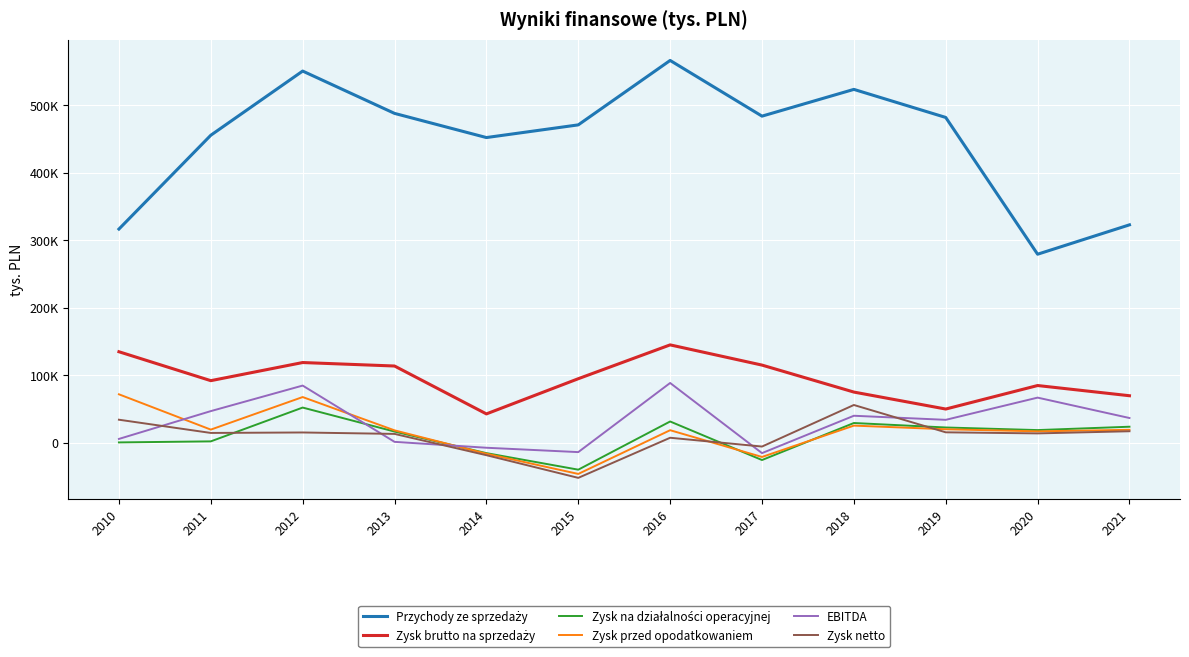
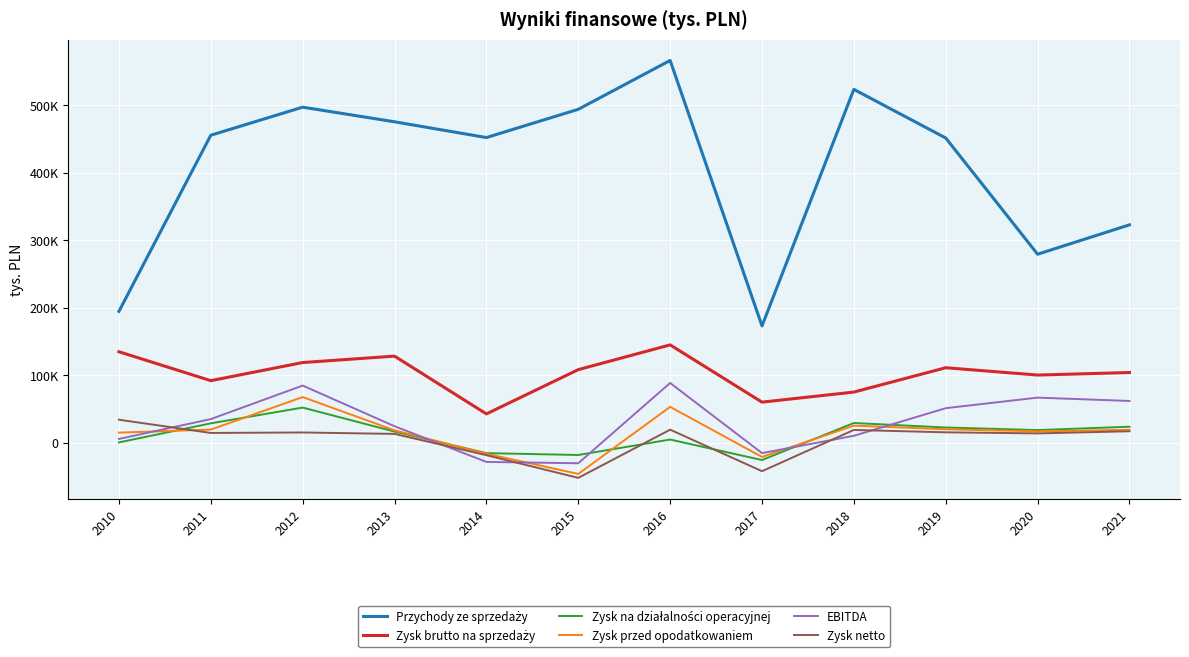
  {
    "Przychody ze sprzedaży": {
-     "2010": 320000,
+     "2010": 190000,
      "2011": 460000,
-     "2012": 550000,
-     "2013": 490000,
+     "2012": 500000,
+     "2013": 480000,
      "2014": 450000,
-     "2015": 470000,
+     "2015": 490000,
      "2016": 570000,
-     "2017": 480000,
+     "2017": 170000,
      "2018": 520000,
-     "2019": 480000,
+     "2019": 450000,
      "2020": 280000,
      "2021": 320000
    },
    "Zysk brutto na sprzedaży": {
      "2010": 140000,
      "2011": 90000,
      "2012": 120000,
-     "2013": 110000,
+     "2013": 130000,
      "2014": 40000,
-     "2015": 100000,
+     "2015": 110000,
      "2016": 150000,
-     "2017": 120000,
+     "2017": 60000,
      "2018": 80000,
-     "2019": 50000,
-     "2020": 90000,
-     "2021": 70000
+     "2019": 110000,
+     "2020": 100000,
+     "2021": 100000
    },
    "Zysk na działalności operacyjnej": {
      "2010": 0,
-     "2011": 0,
+     "2011": 30000,
      "2012": 50000,
-     "2015": -40000,
-     "2016": 30000,
+     "2015": -20000,
+     "2016": 0,
      "2017": -30000,
      "2018": 30000,
      "2021": 20000
    },
    "Zysk przed opodatkowaniem": {
-     "2010": 70000,
+     "2010": 20000,
      "2011": 20000,
      "2012": 70000,
      "2015": -50000,
-     "2016": 20000,
+     "2016": 50000,
      "2017": -20000,
      "2018": 30000
    },
    "EBITDA": {
      "2010": 10000,
-     "2011": 50000,
+     "2011": 40000,
      "2012": 80000,
-     "2013": 0,
-     "2014": -10000,
-     "2015": -10000,
+     "2013": 20000,
+     "2014": -30000,
+     "2015": -30000,
      "2016": 90000,
      "2017": -20000,
-     "2018": 40000,
-     "2019": 30000,
+     "2018": 10000,
+     "2019": 50000,
      "2020": 70000,
-     "2021": 40000
+     "2021": 60000
    },
    "Zysk netto": {
      "2010": 30000,
      "2011": 10000,
      "2012": 20000,
      "2015": -50000,
-     "2016": 10000,
-     "2017": -10000,
-     "2018": 60000,
+     "2016": 20000,
+     "2017": -40000,
+     "2018": 20000,
      "2019": 20000
    }
  }
